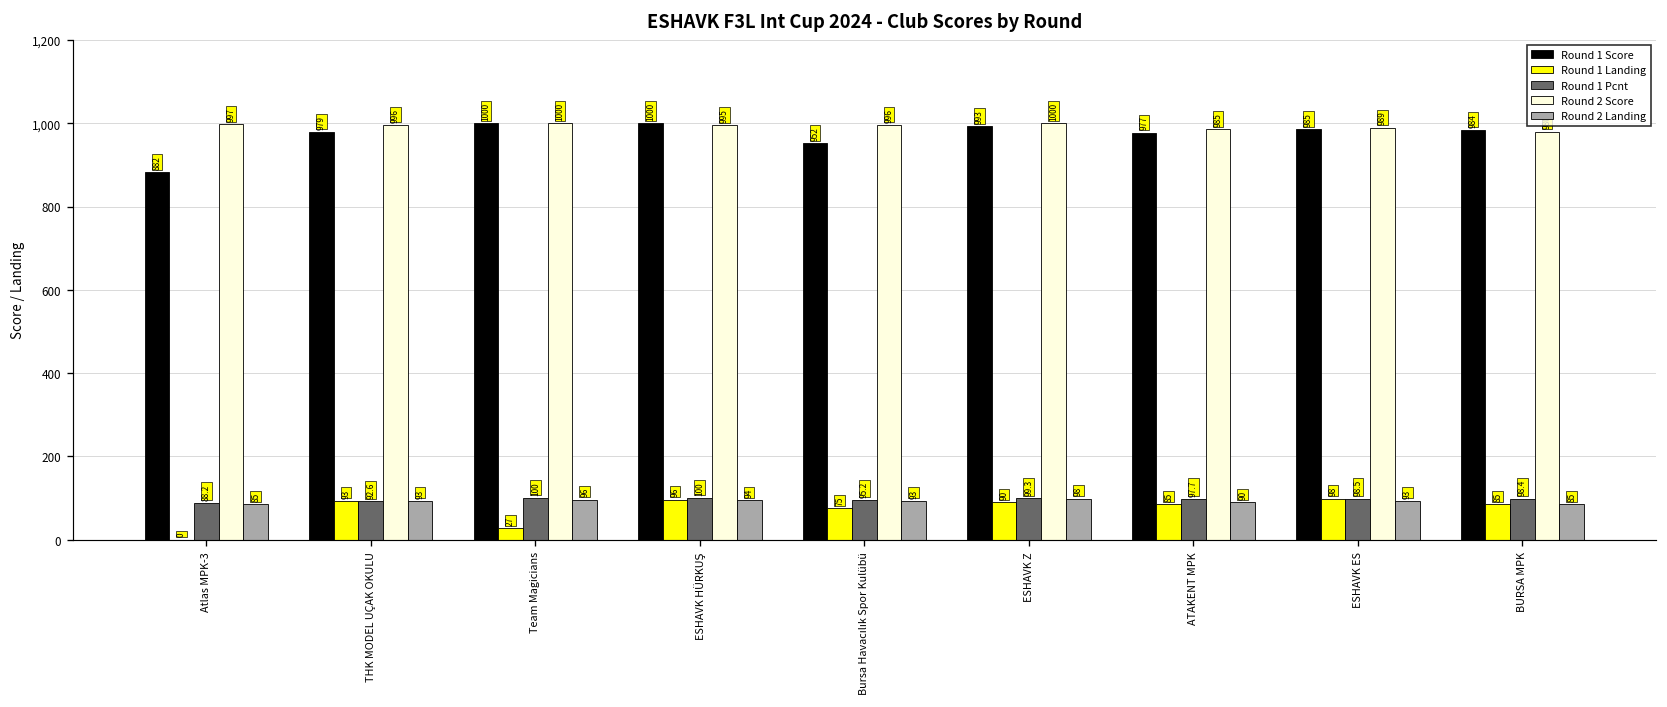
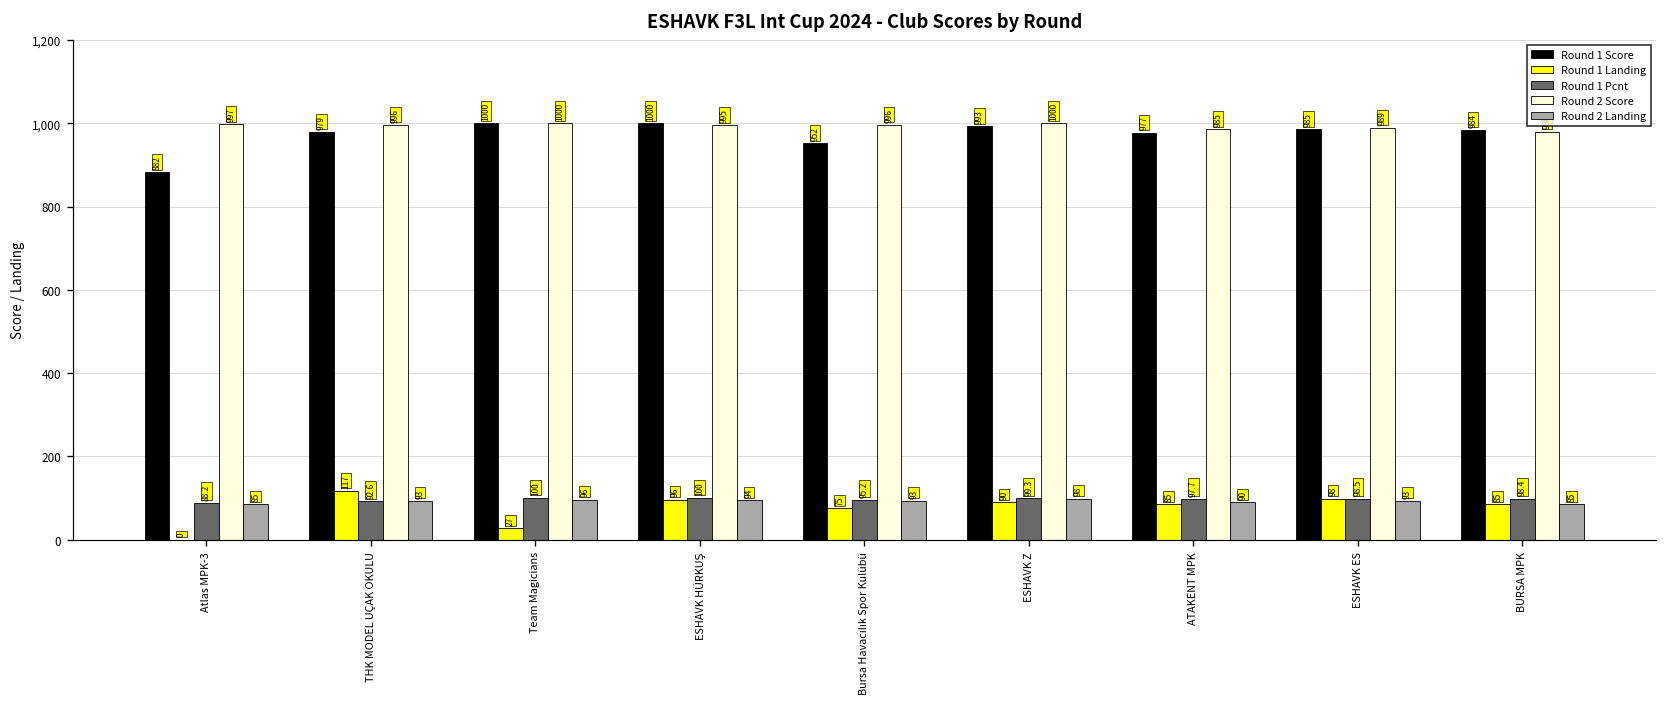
  {
    "Round 1 Landing": {
-     "THK MODEL UÇAK OKULU": 93
+     "THK MODEL UÇAK OKULU": 117
    }
  }
